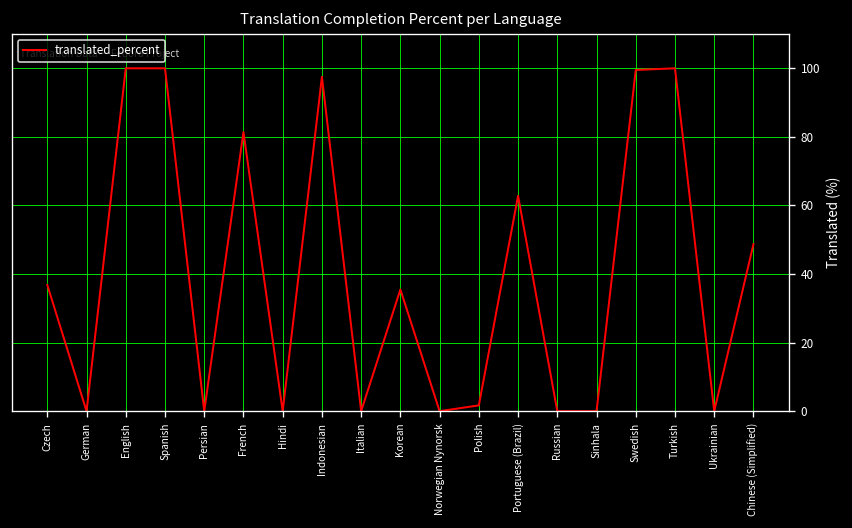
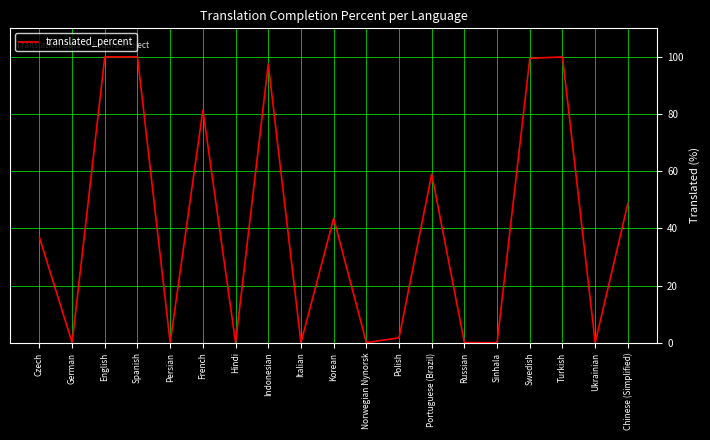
  {
    "Czech": 37,
    "German": 0,
    "English": 100,
    "Spanish": 100,
    "Persian": 0,
    "French": 81,
    "Hindi": 0,
    "Indonesian": 98,
    "Italian": 0,
-   "Korean": 36,
+   "Korean": 44,
    "Norwegian Nynorsk": 0,
    "Polish": 2,
-   "Portuguese (Brazil)": 63,
+   "Portuguese (Brazil)": 59,
    "Russian": 0,
    "Sinhala": 0,
    "Swedish": 100,
    "Turkish": 100,
    "Ukrainian": 0,
    "Chinese (Simplified)": 49
  }
